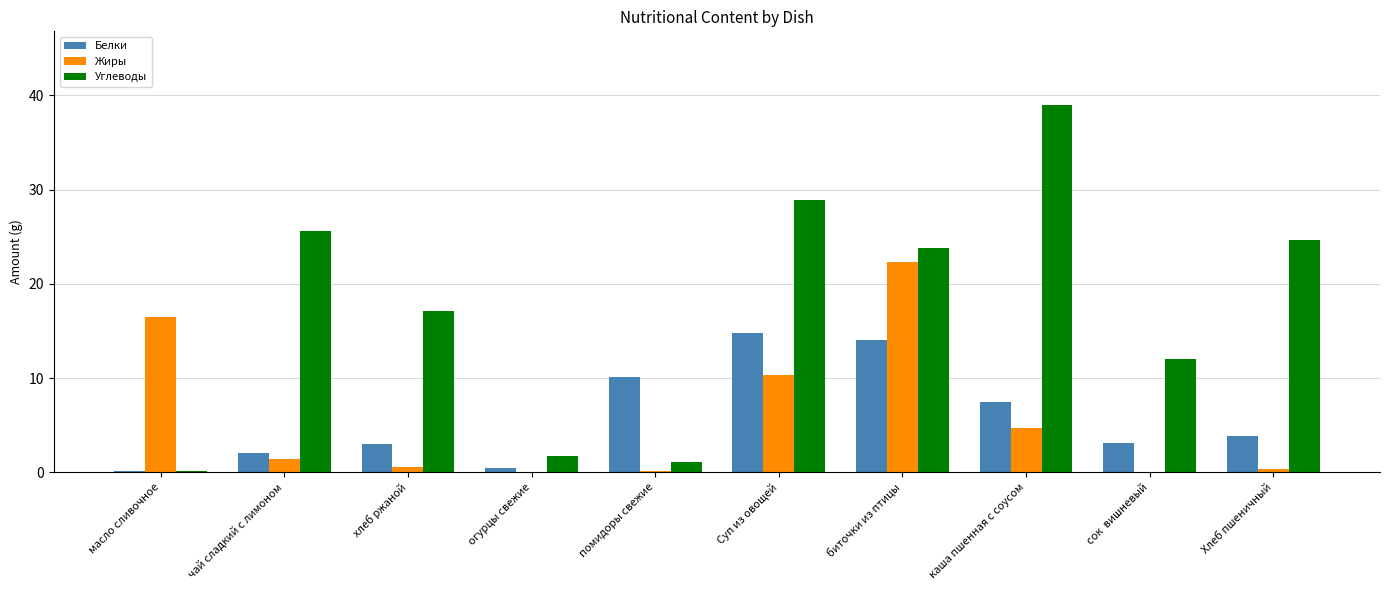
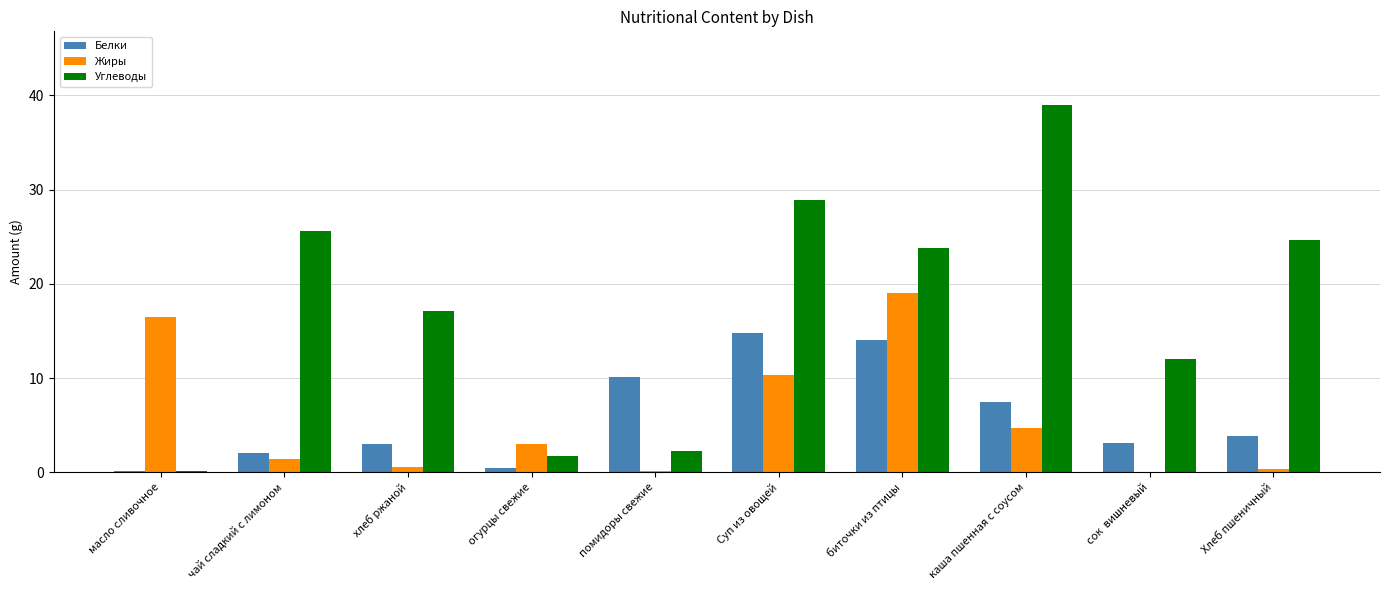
  {
    "Белки": {
      "чай сладкий с лимоном": 2,
      "хлеб ржаной": 3,
      "огурцы свежие": 0,
      "помидоры свежие": 10,
      "Суп из овощей": 15,
      "биточки из птицы": 14,
      "каша пшенная с соусом": 8,
      "сок вишневый": 3,
      "Хлеб пшеничный": 4
    },
    "Жиры": {
      "масло сливочное": 17,
      "чай сладкий с лимоном": 1,
      "хлеб ржаной": 1,
-     "огурцы свежие": 0,
+     "огурцы свежие": 3,
      "Суп из овощей": 10,
-     "биточки из птицы": 22,
+     "биточки из птицы": 19,
      "каша пшенная с соусом": 5,
      "сок вишневый": 0,
      "Хлеб пшеничный": 0
    },
    "Углеводы": {
      "чай сладкий с лимоном": 26,
      "хлеб ржаной": 17,
      "огурцы свежие": 2,
-     "помидоры свежие": 1,
+     "помидоры свежие": 2,
      "Суп из овощей": 29,
      "биточки из птицы": 24,
      "каша пшенная с соусом": 39,
      "сок вишневый": 12,
      "Хлеб пшеничный": 25
    }
  }
